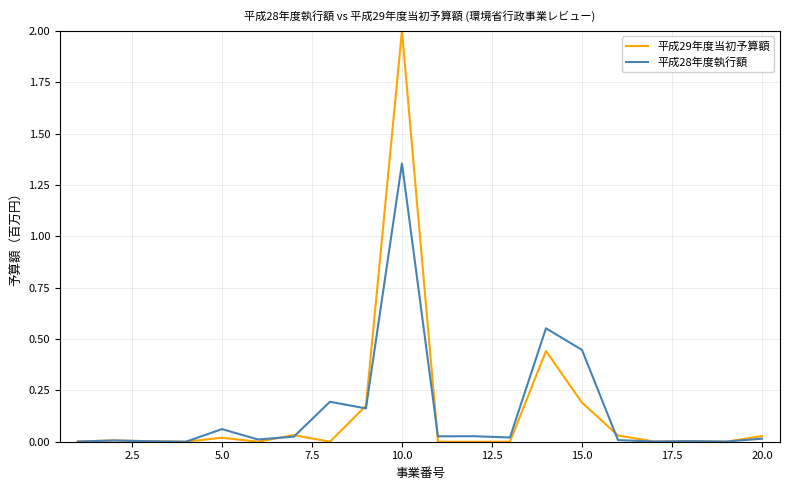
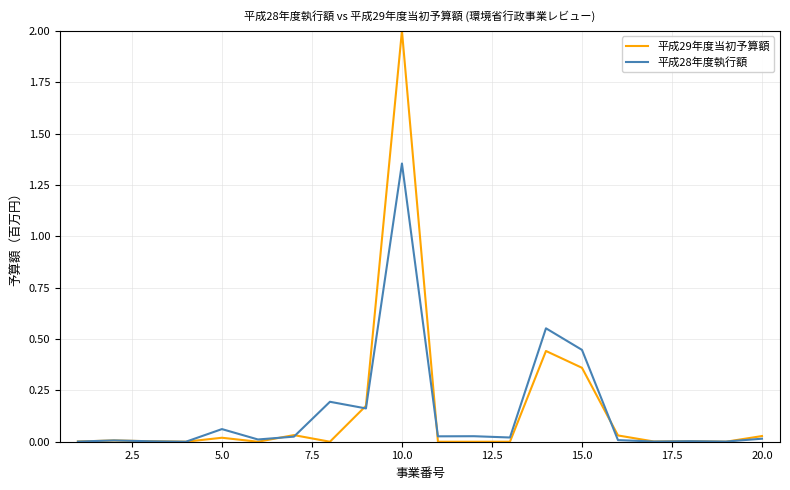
  {
    "平成29年度当初予算額": {
      "5.0": 0.02,
      "10.0": 2.00,
-     "15.0": 0.19,
+     "15.0": 0.36,
      "20.0": 0.03
    },
    "平成28年度執行額": {
      "5.0": 0.06,
      "10.0": 1.35,
      "15.0": 0.45,
      "20.0": 0.01
    }
  }
